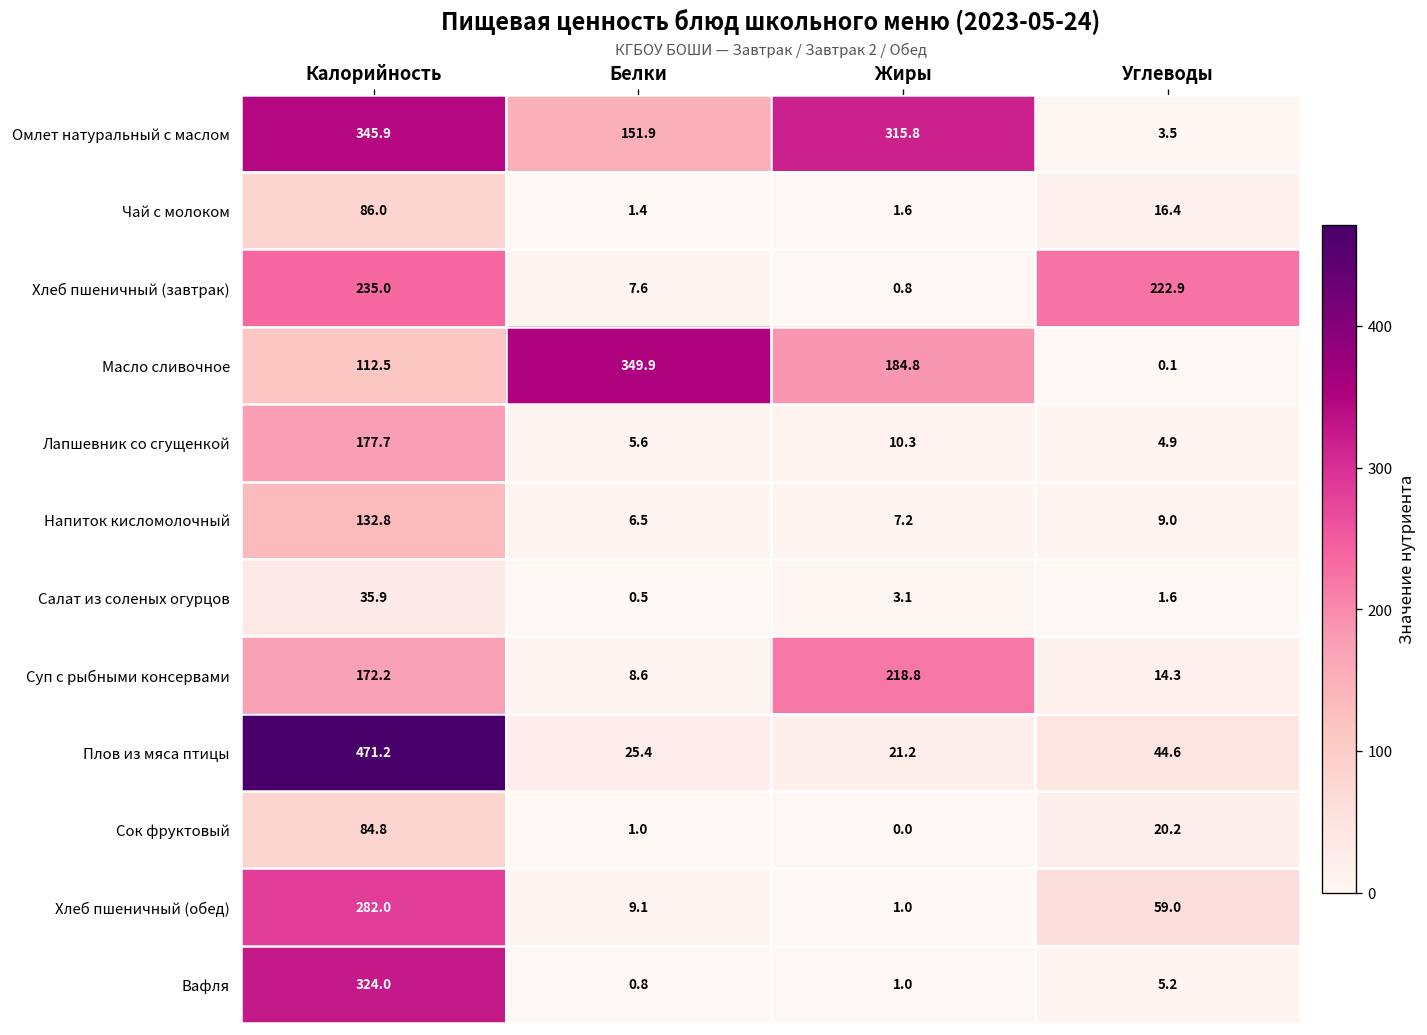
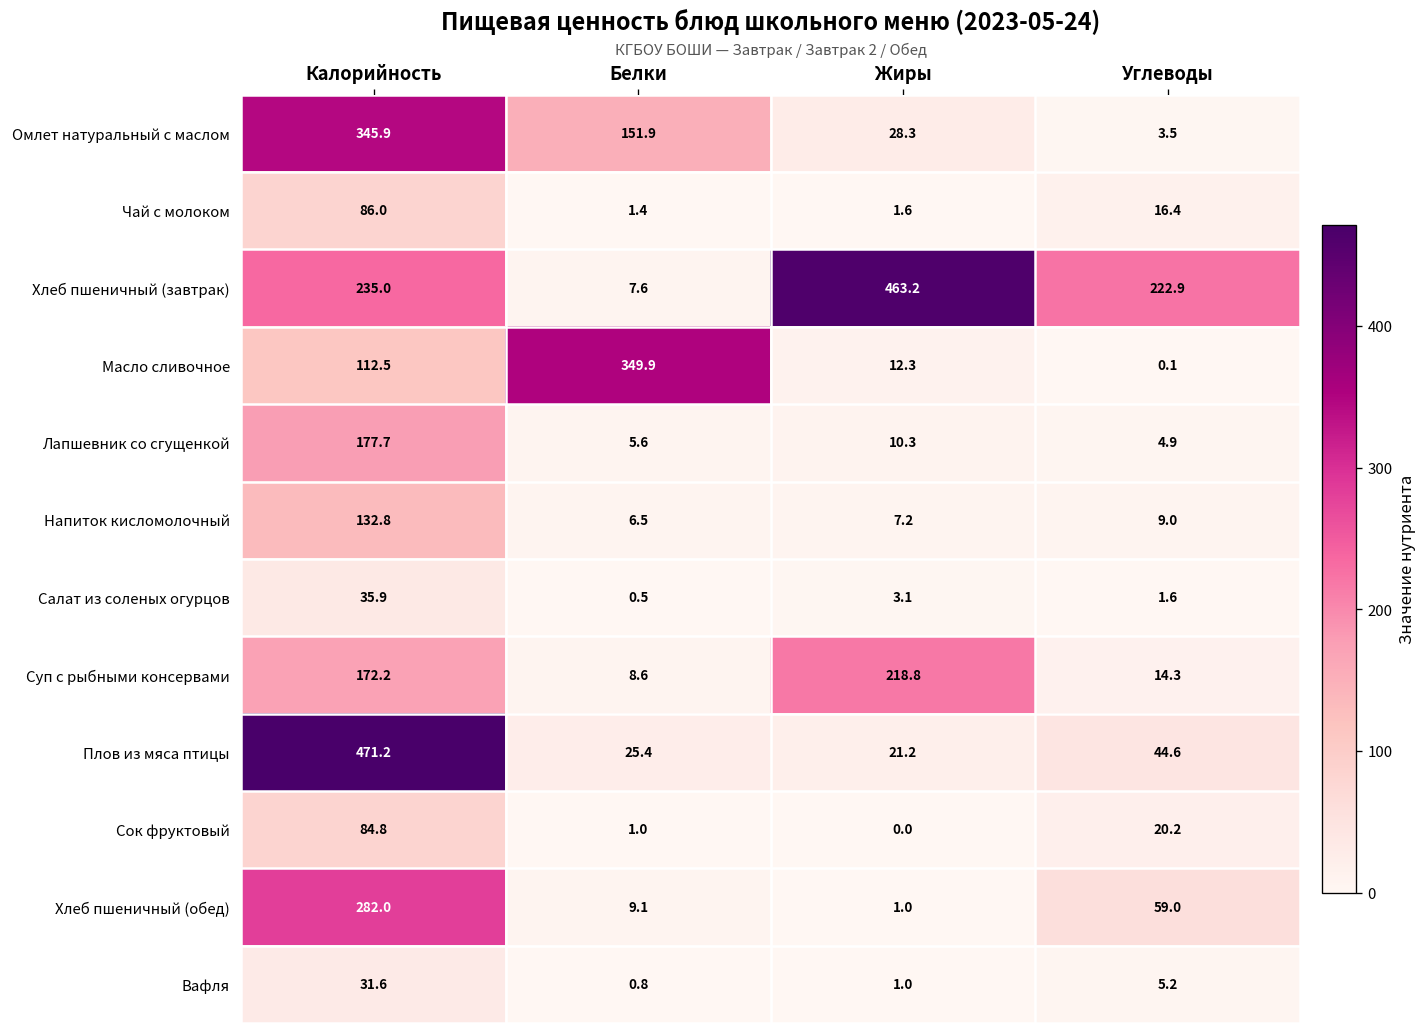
  {
    "Омлет натуральный с маслом": {
      "Калорийность": 345.9,
      "Белки": 151.9,
-     "Жиры": 315.8,
+     "Жиры": 28.3,
      "Углеводы": 3.5
    },
    "Чай с молоком": {
      "Калорийность": 86.0,
      "Белки": 1.4,
      "Жиры": 1.6,
      "Углеводы": 16.4
    },
    "Хлеб пшеничный (завтрак)": {
      "Калорийность": 235.0,
      "Белки": 7.6,
-     "Жиры": 0.8,
+     "Жиры": 463.2,
      "Углеводы": 222.9
    },
    "Масло сливочное": {
      "Калорийность": 112.5,
      "Белки": 349.9,
-     "Жиры": 184.8,
+     "Жиры": 12.3,
      "Углеводы": 0.1
    },
    "Лапшевник со сгущенкой": {
      "Калорийность": 177.7,
      "Белки": 5.6,
      "Жиры": 10.3,
      "Углеводы": 4.9
    },
    "Напиток кисломолочный": {
      "Калорийность": 132.8,
      "Белки": 6.5,
      "Жиры": 7.2,
      "Углеводы": 9.0
    },
    "Салат из соленых огурцов": {
      "Калорийность": 35.9,
      "Белки": 0.5,
      "Жиры": 3.1,
      "Углеводы": 1.6
    },
    "Суп с рыбными консервами": {
      "Калорийность": 172.2,
      "Белки": 8.6,
      "Жиры": 218.8,
      "Углеводы": 14.3
    },
    "Плов из мяса птицы": {
      "Калорийность": 471.2,
      "Белки": 25.4,
      "Жиры": 21.2,
      "Углеводы": 44.6
    },
    "Сок фруктовый": {
      "Калорийность": 84.8,
      "Белки": 1.0,
      "Жиры": 0.0,
      "Углеводы": 20.2
    },
    "Хлеб пшеничный (обед)": {
      "Калорийность": 282.0,
      "Белки": 9.1,
      "Жиры": 1.0,
      "Углеводы": 59.0
    },
    "Вафля": {
-     "Калорийность": 324.0,
+     "Калорийность": 31.6,
      "Белки": 0.8,
      "Жиры": 1.0,
      "Углеводы": 5.2
    }
  }
